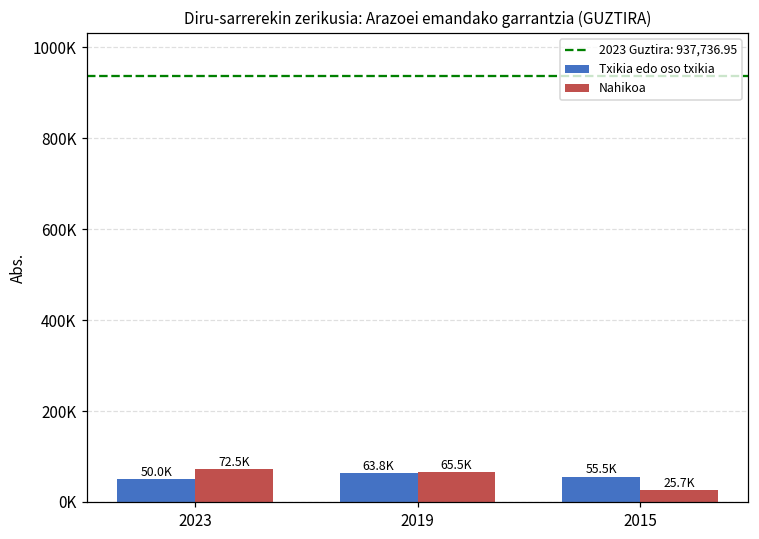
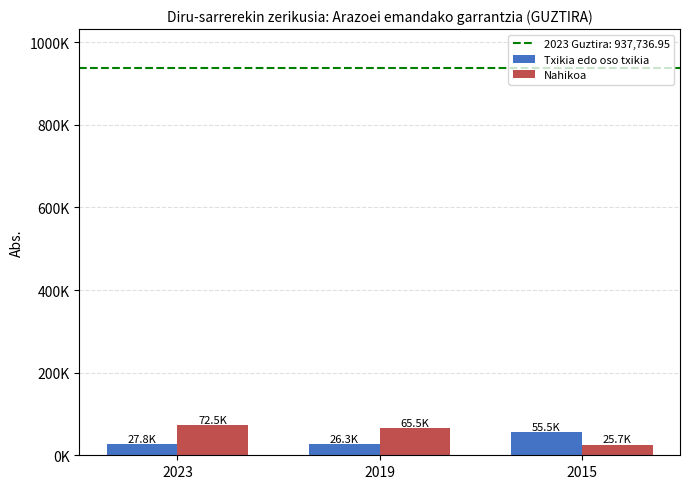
  {
    "Txikia edo oso txikia": {
-     "2023": "50.0K",
-     "2019": "63.8K",
+     "2023": "27.8K",
+     "2019": "26.3K",
      "2015": "55.5K"
    },
    "Nahikoa": {
      "2023": "72.5K",
      "2019": "65.5K",
      "2015": "25.7K"
    }
  }
